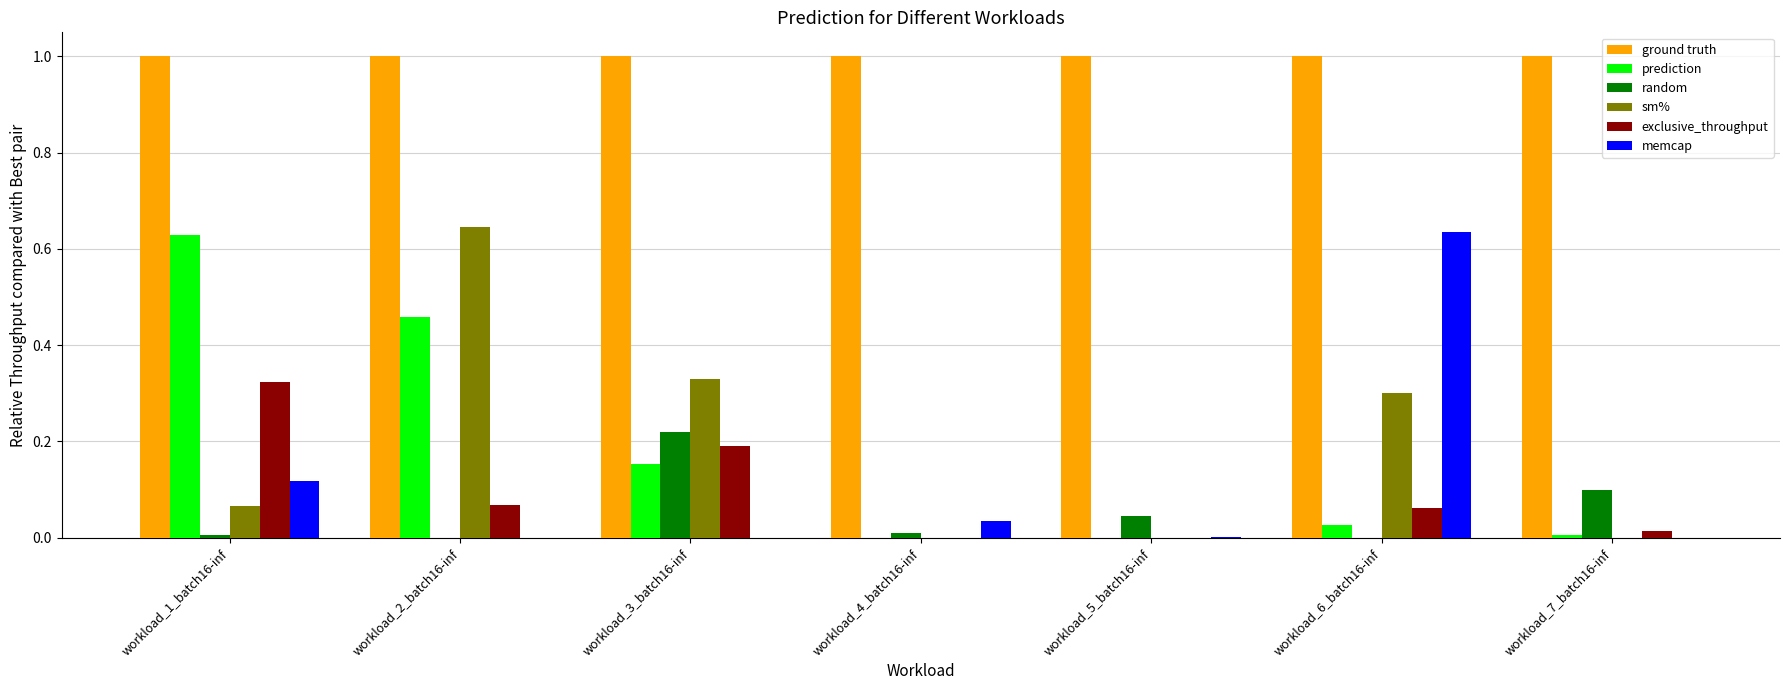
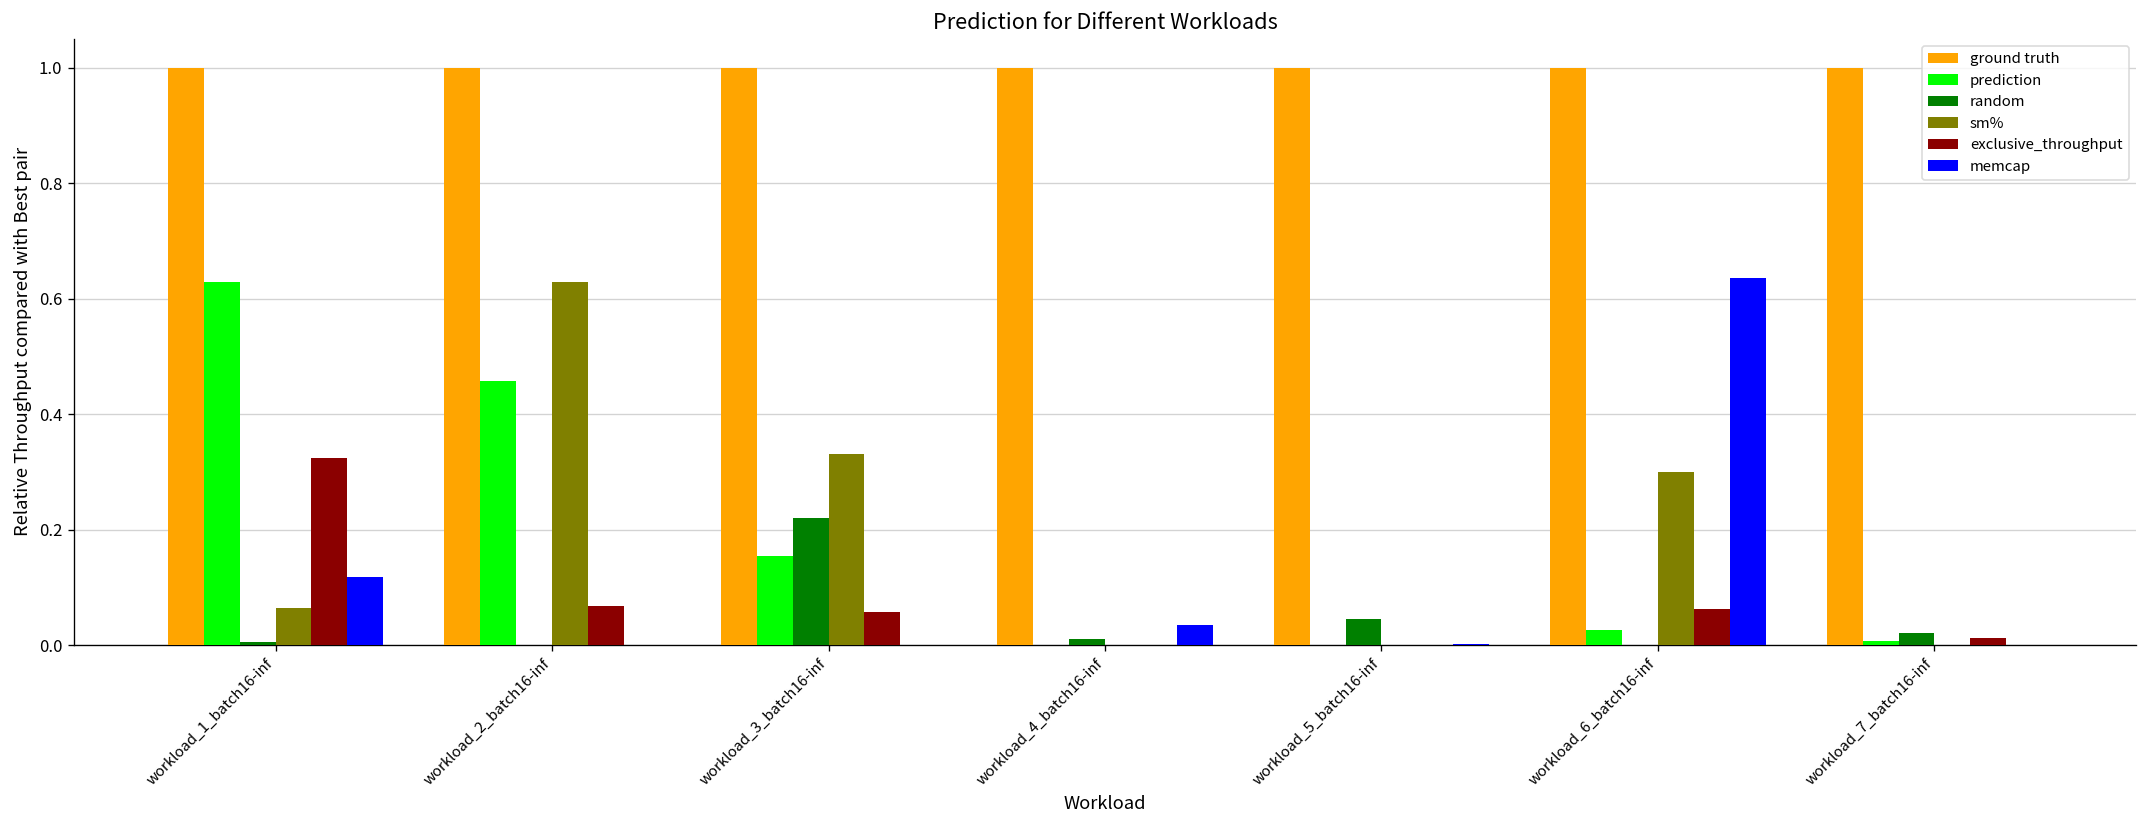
  {
    "ground truth": {
      "workload_1_batch16-inf": 1.00,
      "workload_2_batch16-inf": 1.00,
      "workload_3_batch16-inf": 1.00,
      "workload_4_batch16-inf": 1.00,
      "workload_5_batch16-inf": 1.00,
      "workload_6_batch16-inf": 1.00,
      "workload_7_batch16-inf": 1.00
    },
    "prediction": {
      "workload_1_batch16-inf": 0.63,
      "workload_2_batch16-inf": 0.46,
      "workload_3_batch16-inf": 0.15,
      "workload_4_batch16-inf": 0.00,
      "workload_5_batch16-inf": 0.00,
      "workload_6_batch16-inf": 0.03,
      "workload_7_batch16-inf": 0.01
    },
    "random": {
      "workload_2_batch16-inf": 0.00,
      "workload_3_batch16-inf": 0.22,
      "workload_4_batch16-inf": 0.01,
      "workload_5_batch16-inf": 0.04,
      "workload_6_batch16-inf": 0.00,
-     "workload_7_batch16-inf": 0.10
+     "workload_7_batch16-inf": 0.02
    },
    "sm%": {
      "workload_1_batch16-inf": 0.06,
-     "workload_2_batch16-inf": 0.65,
+     "workload_2_batch16-inf": 0.63,
      "workload_3_batch16-inf": 0.33,
      "workload_4_batch16-inf": 0.00,
      "workload_5_batch16-inf": 0.00,
      "workload_6_batch16-inf": 0.30,
      "workload_7_batch16-inf": 0.00
    },
    "exclusive_throughput": {
      "workload_1_batch16-inf": 0.32,
      "workload_2_batch16-inf": 0.07,
-     "workload_3_batch16-inf": 0.19,
+     "workload_3_batch16-inf": 0.06,
      "workload_4_batch16-inf": 0.00,
      "workload_5_batch16-inf": 0.00,
      "workload_6_batch16-inf": 0.06,
      "workload_7_batch16-inf": 0.01
    },
    "memcap": {
      "workload_1_batch16-inf": 0.12,
      "workload_2_batch16-inf": 0.00,
      "workload_3_batch16-inf": 0.00,
      "workload_4_batch16-inf": 0.03,
      "workload_6_batch16-inf": 0.64,
      "workload_7_batch16-inf": 0.00
    }
  }
